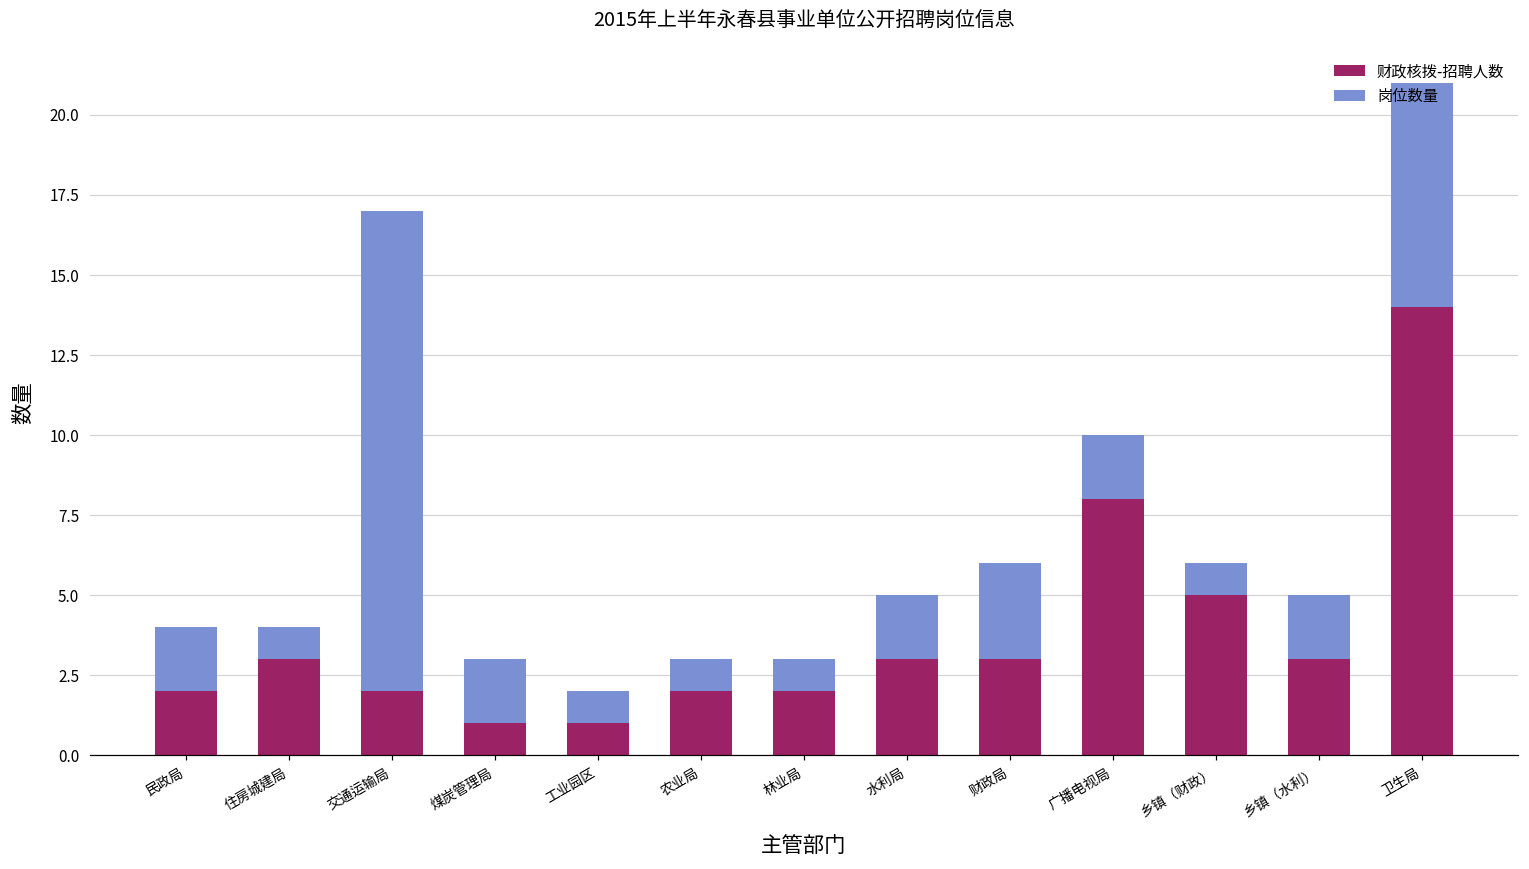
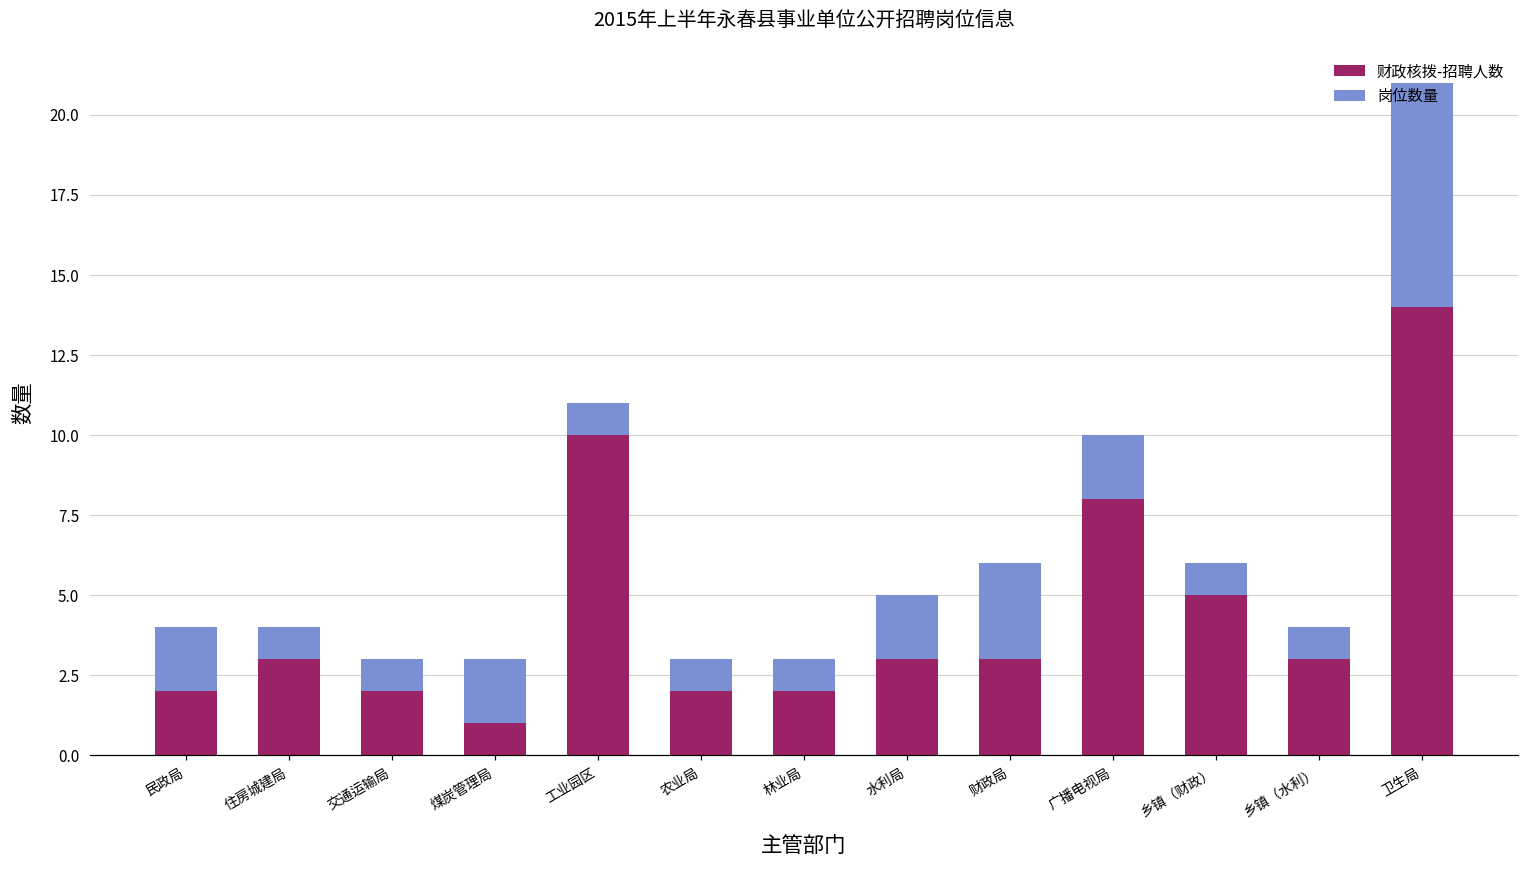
  {
    "财政核拨-招聘人数": {
      "民政局": 2,
      "住房城建局": 3,
      "交通运输局": 2,
      "煤炭管理局": 1,
-     "工业园区": 1,
+     "工业园区": 10,
      "农业局": 2,
      "林业局": 2,
      "水利局": 3,
      "财政局": 3,
      "广播电视局": 8,
      "乡镇（财政）": 5,
      "乡镇（水利）": 3,
      "卫生局": 14
    },
    "岗位数量": {
      "民政局": 2,
      "住房城建局": 1,
-     "交通运输局": 15,
+     "交通运输局": 1,
      "煤炭管理局": 2,
      "工业园区": 1,
      "农业局": 1,
      "林业局": 1,
      "水利局": 2,
      "财政局": 3,
      "广播电视局": 2,
      "乡镇（财政）": 1,
-     "乡镇（水利）": 2,
+     "乡镇（水利）": 1,
      "卫生局": 7
    }
  }
